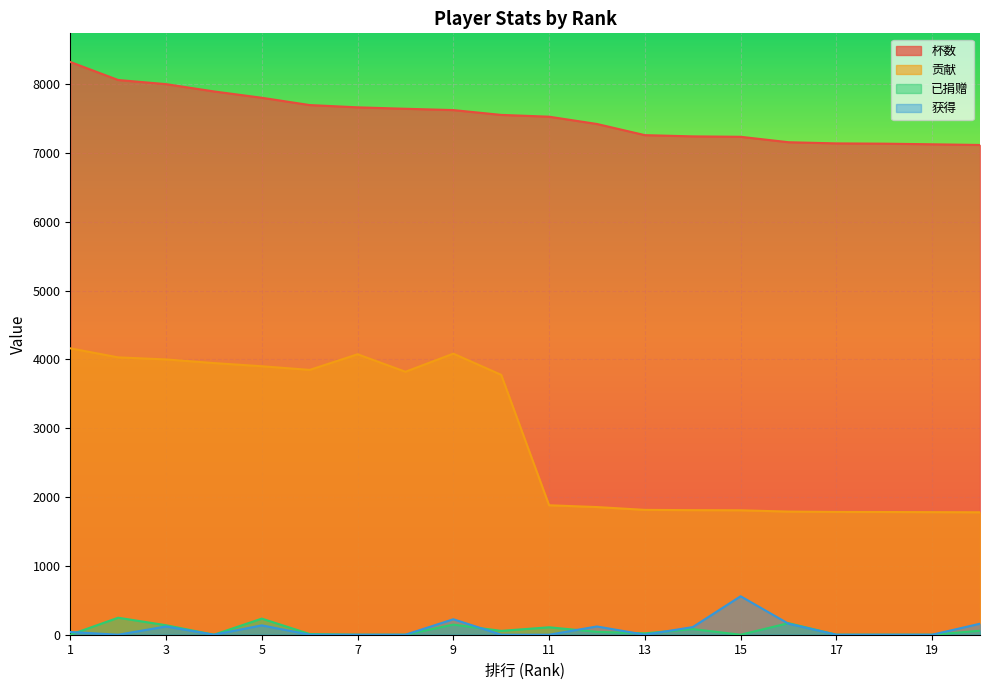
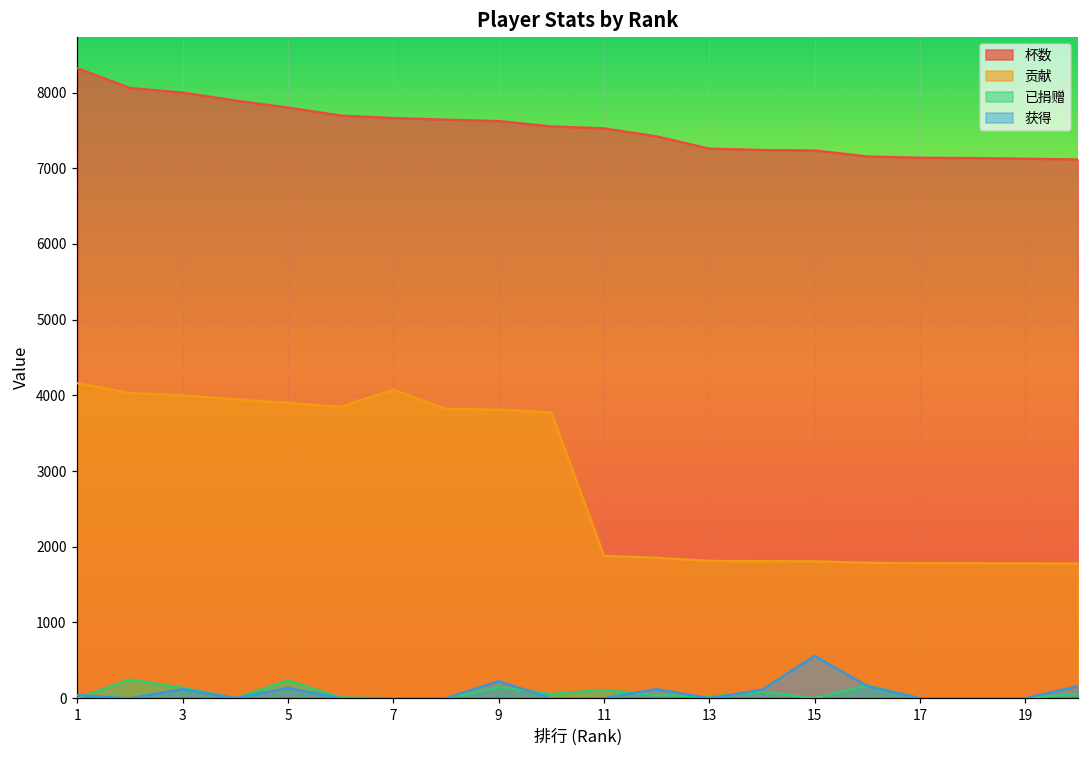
  {
    "杯数": {
      "1": 8300,
      "3": 8000,
      "5": 7800,
      "7": 7700,
      "9": 7600,
      "11": 7500,
      "13": 7300,
      "15": 7200,
      "17": 7100,
      "19": 7100
    },
    "贡献": {
      "1": 4200,
      "3": 4000,
      "5": 3900,
      "7": 4100,
-     "9": 4100,
+     "9": 3800,
      "11": 1900,
      "13": 1800,
      "15": 1800,
      "17": 1800,
      "19": 1800
    },
    "已捐赠": {
      "1": 0,
      "5": 200,
      "9": 100,
      "11": 100,
      "15": 0
    },
    "获得": {
      "1": 0,
      "5": 100,
      "9": 200,
      "11": 0,
      "15": 600
    }
  }
